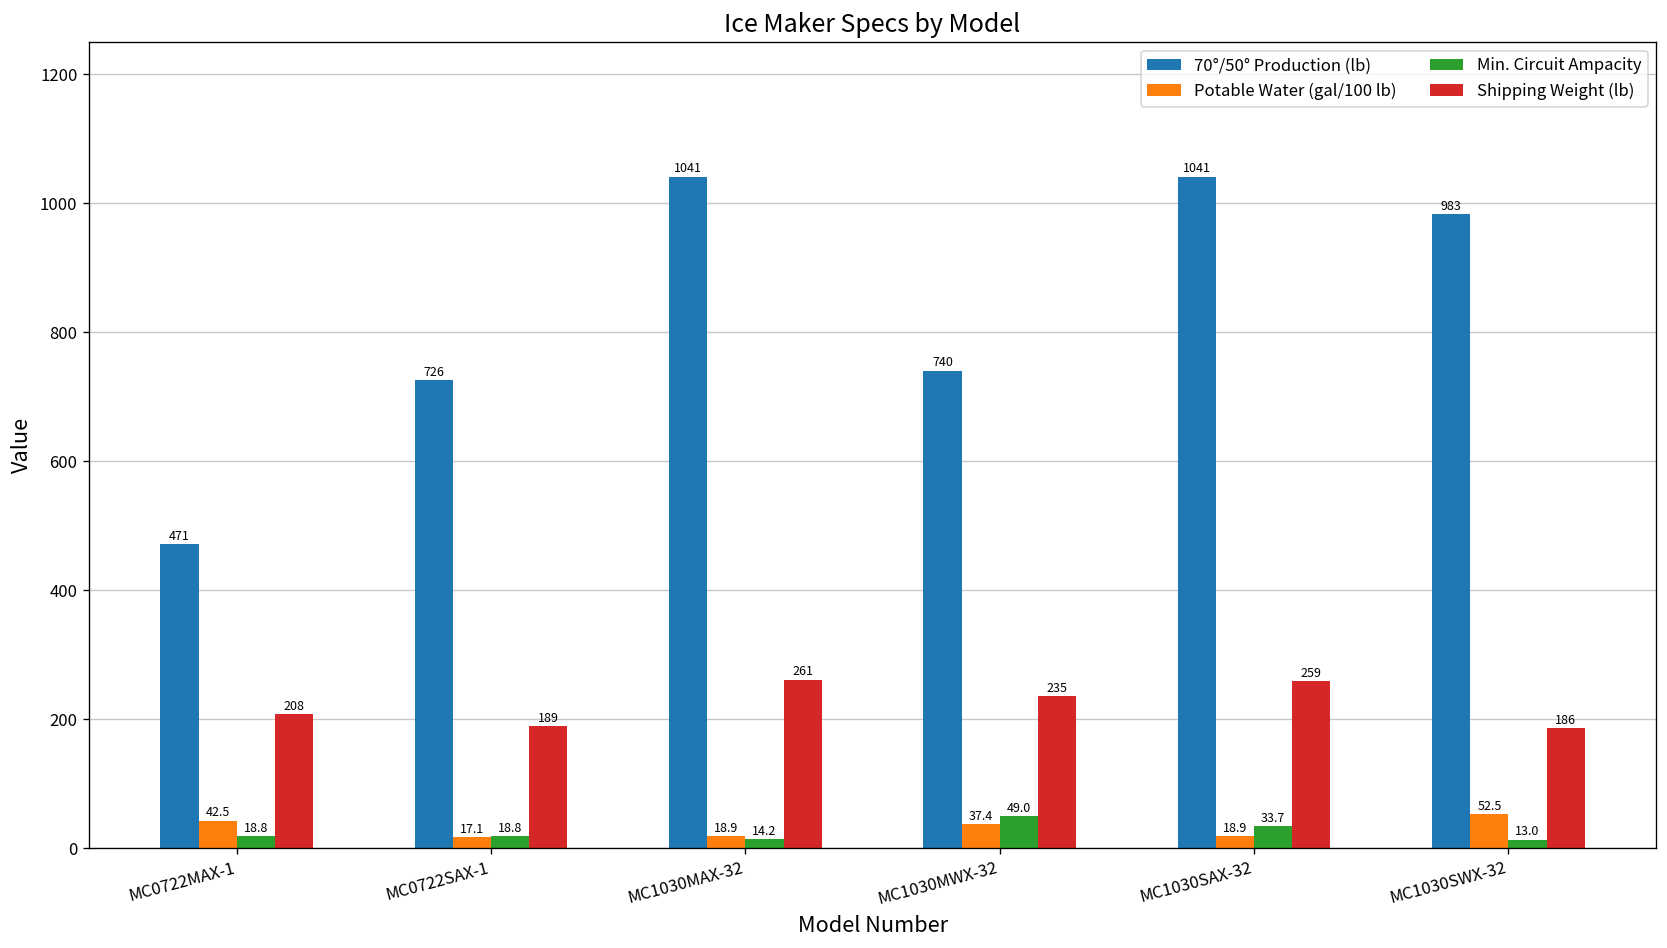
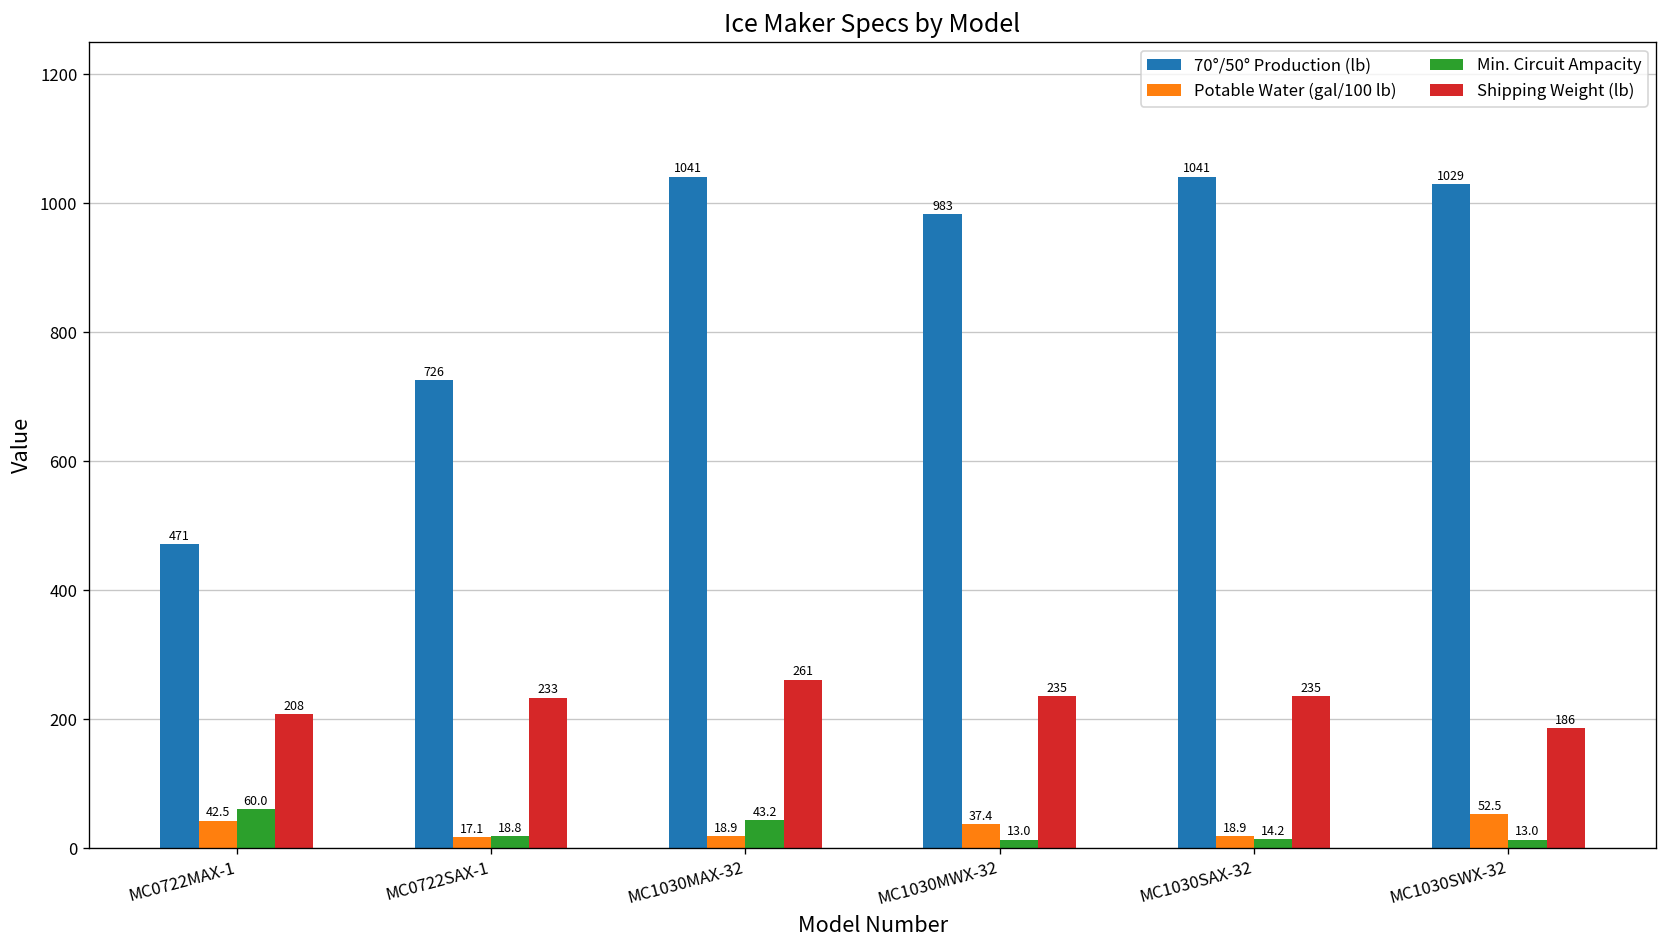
  {
    "70°/50° Production (lb)": {
      "MC0722MAX-1": 471,
      "MC0722SAX-1": 726,
      "MC1030MAX-32": 1041,
-     "MC1030MWX-32": 740,
+     "MC1030MWX-32": 983,
      "MC1030SAX-32": 1041,
-     "MC1030SWX-32": 983
+     "MC1030SWX-32": 1029
    },
    "Potable Water (gal/100 lb)": {
      "MC0722MAX-1": 42.5,
      "MC0722SAX-1": 17.1,
      "MC1030MAX-32": 18.9,
      "MC1030MWX-32": 37.4,
      "MC1030SAX-32": 18.9,
      "MC1030SWX-32": 52.5
    },
    "Min. Circuit Ampacity": {
-     "MC0722MAX-1": 18.8,
+     "MC0722MAX-1": 60.0,
      "MC0722SAX-1": 18.8,
-     "MC1030MAX-32": 14.2,
-     "MC1030MWX-32": 49.0,
-     "MC1030SAX-32": 33.7,
+     "MC1030MAX-32": 43.2,
+     "MC1030MWX-32": 13.0,
+     "MC1030SAX-32": 14.2,
      "MC1030SWX-32": 13.0
    },
    "Shipping Weight (lb)": {
      "MC0722MAX-1": 208,
-     "MC0722SAX-1": 189,
+     "MC0722SAX-1": 233,
      "MC1030MAX-32": 261,
      "MC1030MWX-32": 235,
-     "MC1030SAX-32": 259,
+     "MC1030SAX-32": 235,
      "MC1030SWX-32": 186
    }
  }
